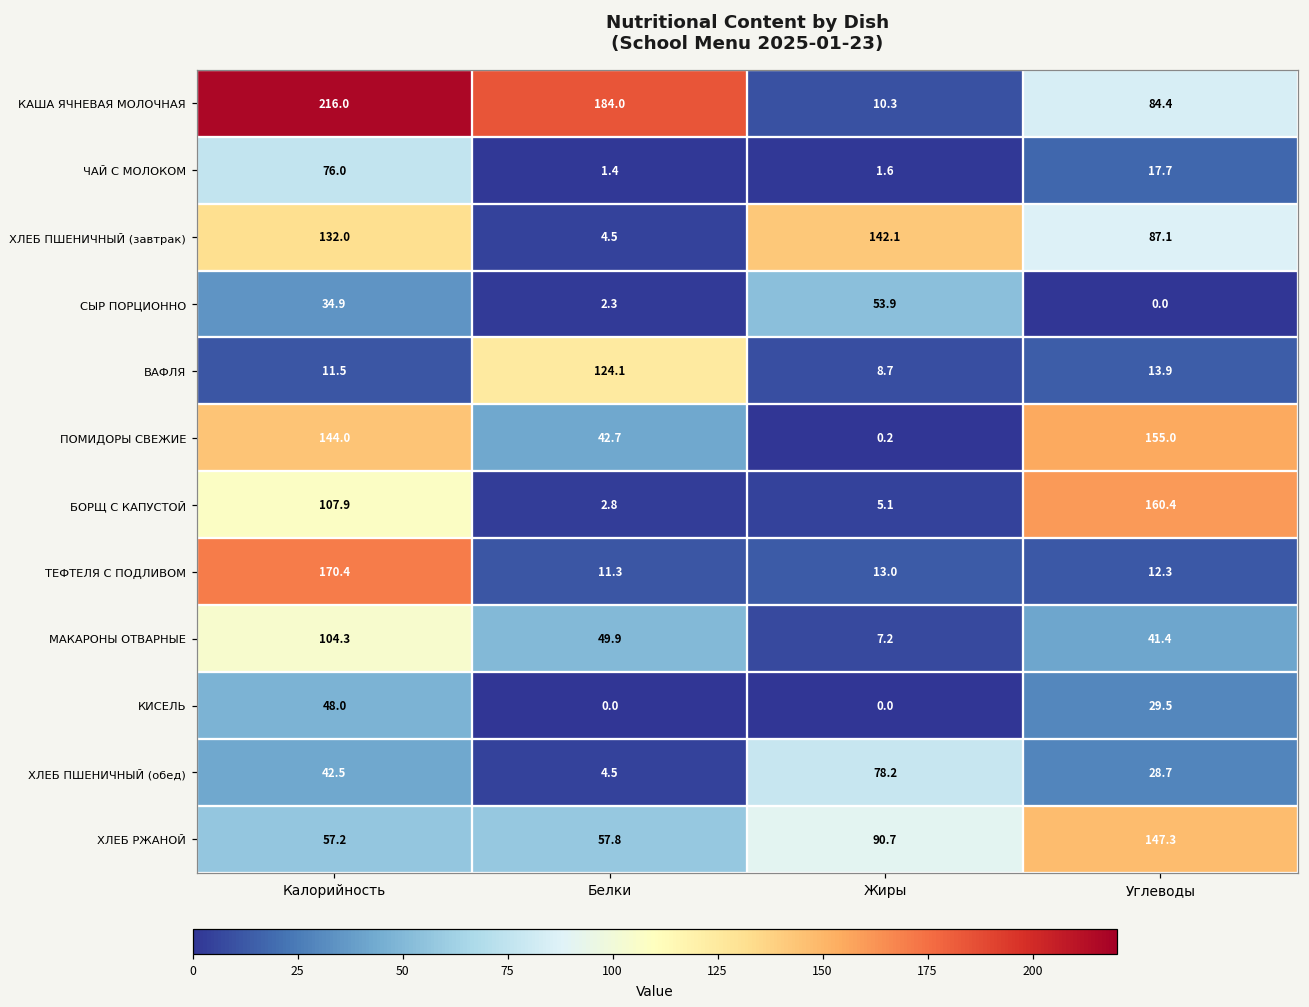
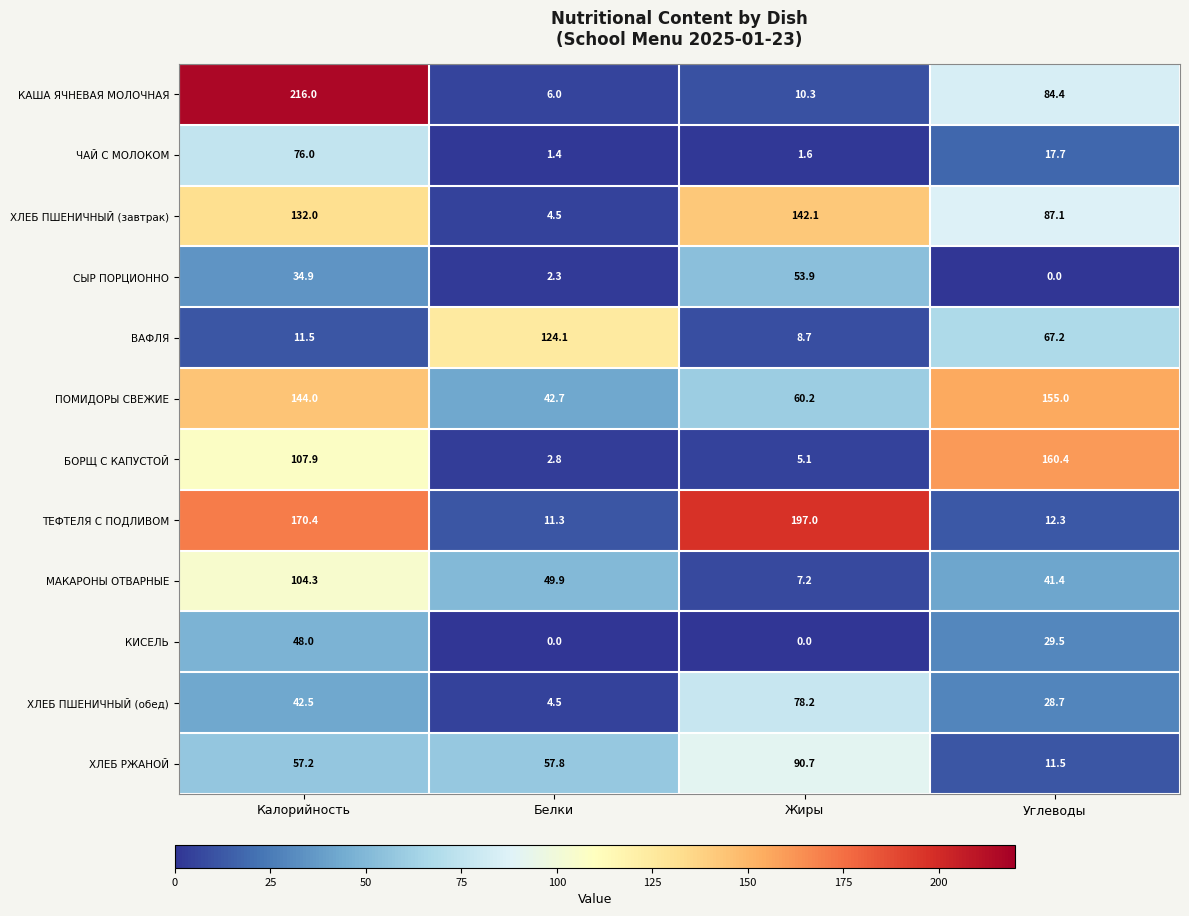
  {
    "КАША ЯЧНЕВАЯ МОЛОЧНАЯ": {
      "Калорийность": 216.0,
-     "Белки": 184.0,
+     "Белки": 6.0,
      "Жиры": 10.3,
      "Углеводы": 84.4
    },
    "ЧАЙ С МОЛОКОМ": {
      "Калорийность": 76.0,
      "Белки": 1.4,
      "Жиры": 1.6,
      "Углеводы": 17.7
    },
    "ХЛЕБ ПШЕНИЧНЫЙ (завтрак)": {
      "Калорийность": 132.0,
      "Белки": 4.5,
      "Жиры": 142.1,
      "Углеводы": 87.1
    },
    "СЫР ПОРЦИОННО": {
      "Калорийность": 34.9,
      "Белки": 2.3,
      "Жиры": 53.9,
      "Углеводы": 0.0
    },
    "ВАФЛЯ": {
      "Калорийность": 11.5,
      "Белки": 124.1,
      "Жиры": 8.7,
-     "Углеводы": 13.9
+     "Углеводы": 67.2
    },
    "ПОМИДОРЫ СВЕЖИЕ": {
      "Калорийность": 144.0,
      "Белки": 42.7,
-     "Жиры": 0.2,
+     "Жиры": 60.2,
      "Углеводы": 155.0
    },
    "БОРЩ С КАПУСТОЙ": {
      "Калорийность": 107.9,
      "Белки": 2.8,
      "Жиры": 5.1,
      "Углеводы": 160.4
    },
    "ТЕФТЕЛЯ С ПОДЛИВОМ": {
      "Калорийность": 170.4,
      "Белки": 11.3,
-     "Жиры": 13.0,
+     "Жиры": 197.0,
      "Углеводы": 12.3
    },
    "МАКАРОНЫ ОТВАРНЫЕ": {
      "Калорийность": 104.3,
      "Белки": 49.9,
      "Жиры": 7.2,
      "Углеводы": 41.4
    },
    "КИСЕЛЬ": {
      "Калорийность": 48.0,
      "Белки": 0.0,
      "Жиры": 0.0,
      "Углеводы": 29.5
    },
    "ХЛЕБ ПШЕНИЧНЫЙ (обед)": {
      "Калорийность": 42.5,
      "Белки": 4.5,
      "Жиры": 78.2,
      "Углеводы": 28.7
    },
    "ХЛЕБ РЖАНОЙ": {
      "Калорийность": 57.2,
      "Белки": 57.8,
      "Жиры": 90.7,
-     "Углеводы": 147.3
+     "Углеводы": 11.5
    }
  }
